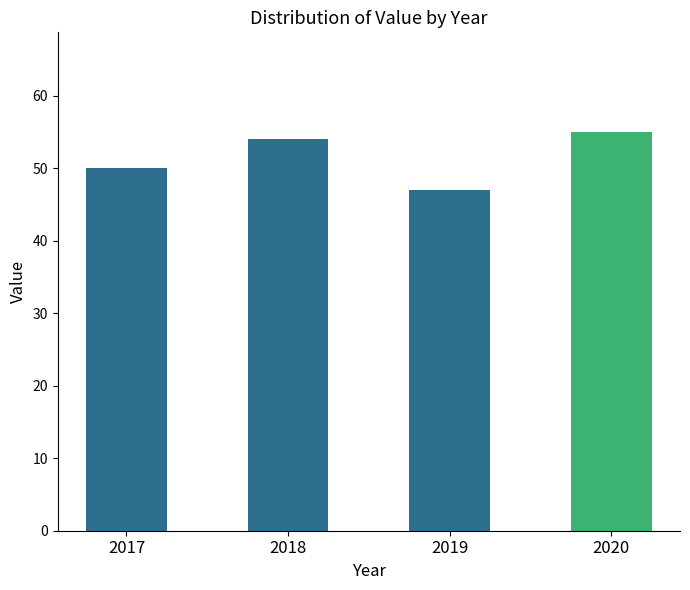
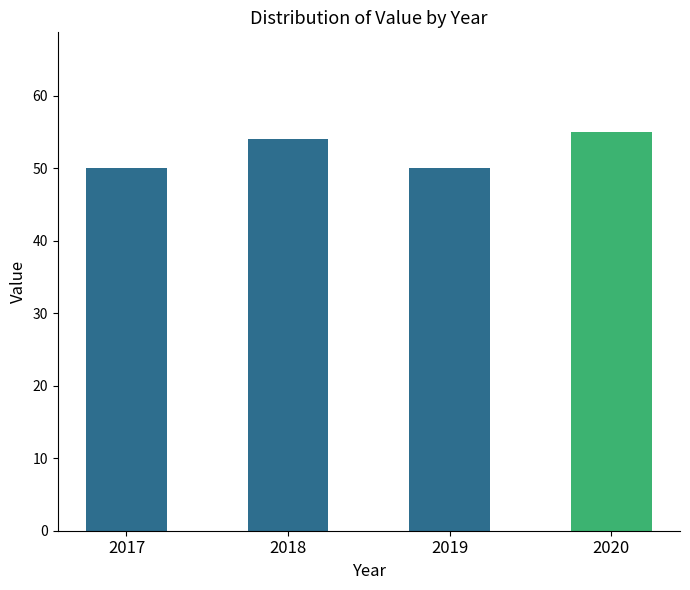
  {
    "2017": 50,
    "2018": 54,
-   "2019": 47,
+   "2019": 50,
    "2020": 55
  }
